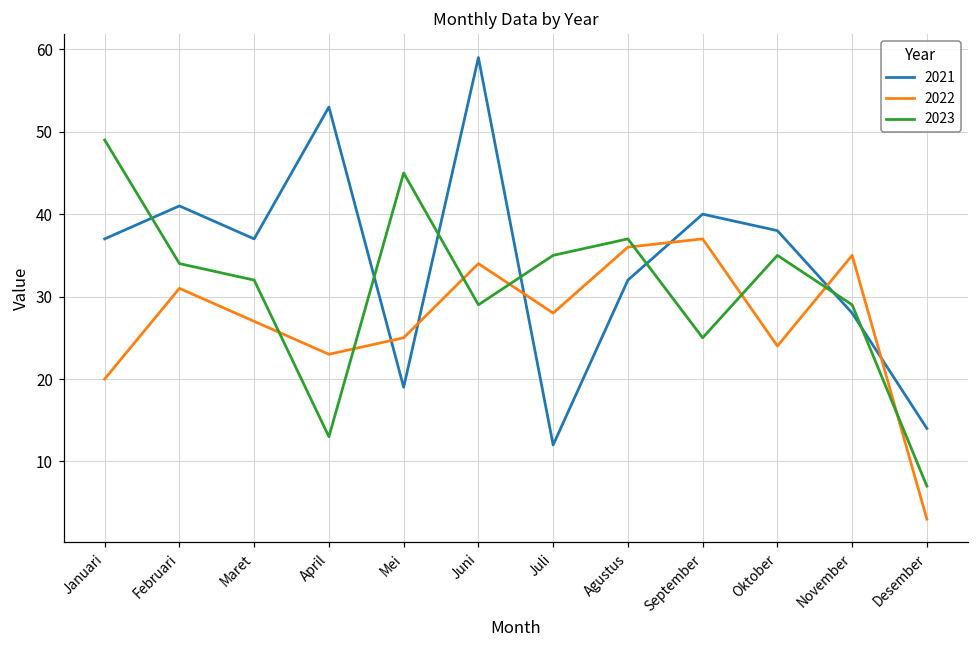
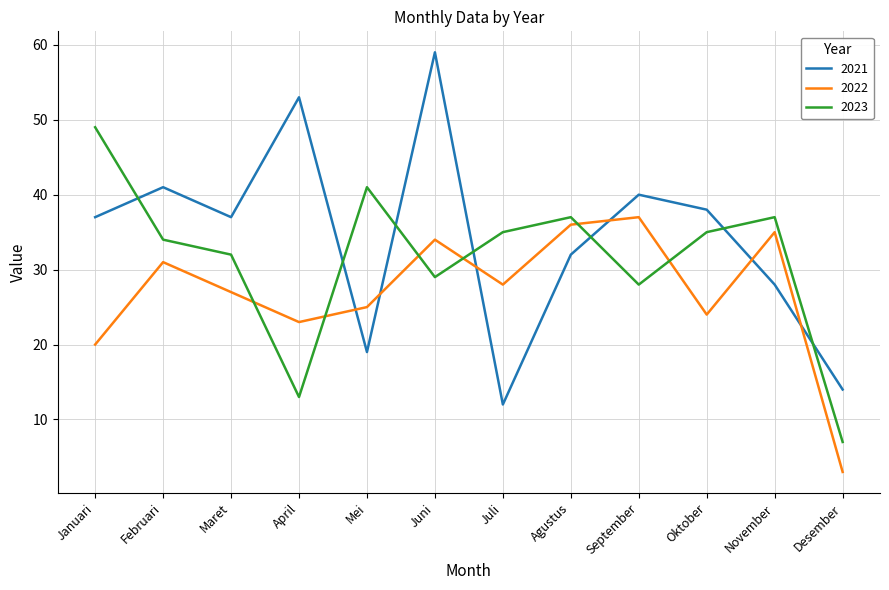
  {
    "2021": {
      "Januari": 37,
      "Februari": 41,
      "Maret": 37,
      "April": 53,
      "Mei": 19,
      "Juni": 59,
      "Juli": 12,
      "Agustus": 32,
      "September": 40,
      "Oktober": 38,
      "November": 28,
      "Desember": 14
    },
    "2022": {
      "Januari": 20,
      "Februari": 31,
      "Maret": 27,
      "April": 23,
      "Mei": 25,
      "Juni": 34,
      "Juli": 28,
      "Agustus": 36,
      "September": 37,
      "Oktober": 24,
      "November": 35,
      "Desember": 3
    },
    "2023": {
      "Januari": 49,
      "Februari": 34,
      "Maret": 32,
      "April": 13,
-     "Mei": 45,
+     "Mei": 41,
      "Juni": 29,
      "Juli": 35,
      "Agustus": 37,
-     "September": 25,
+     "September": 28,
      "Oktober": 35,
-     "November": 29,
+     "November": 37,
      "Desember": 7
    }
  }
